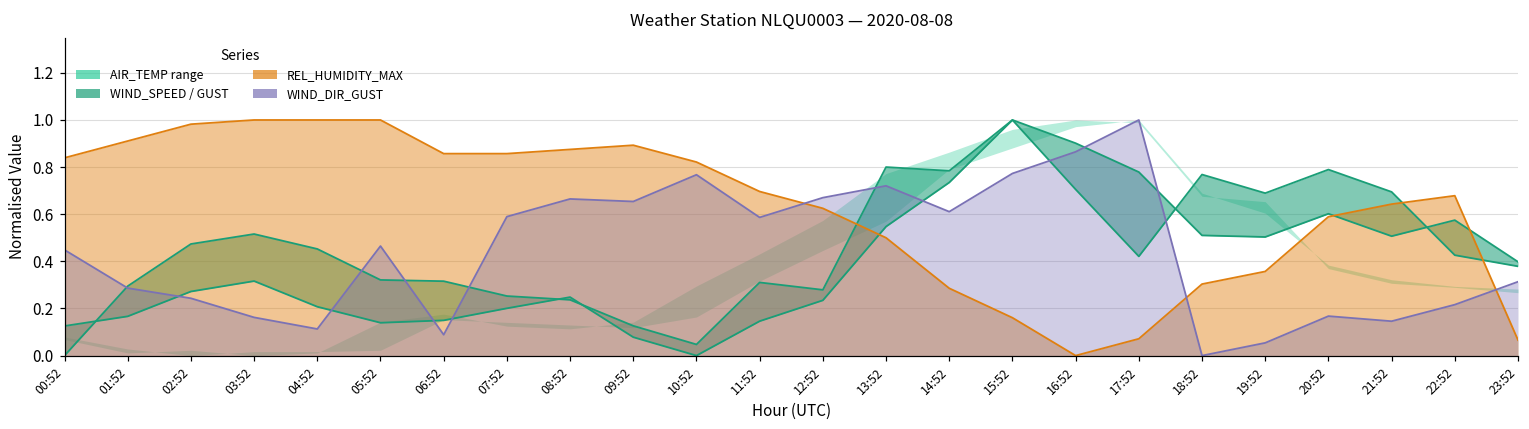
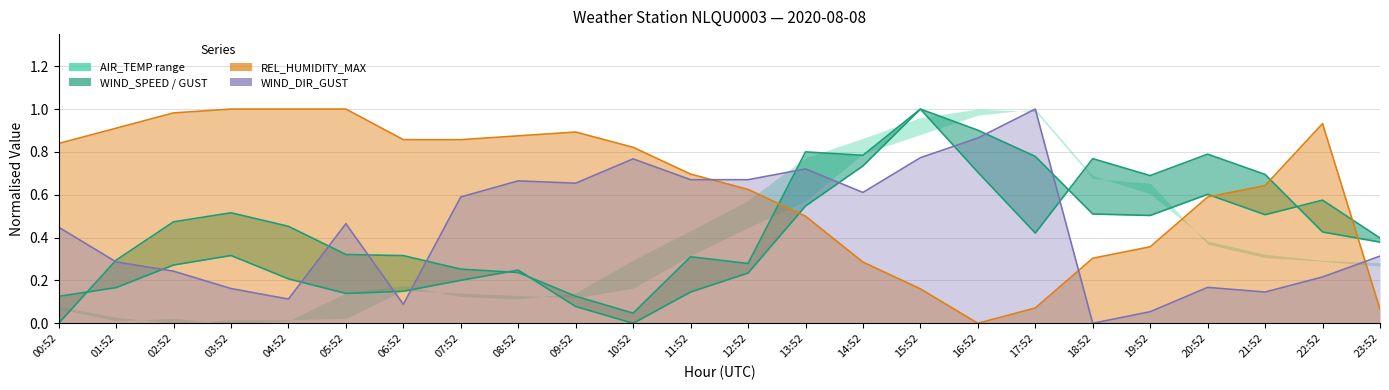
  {
    "AIR_TEMP range": {
      "02:52": 0.02,
      "03:52": 0.02
    },
    "REL_HUMIDITY_MAX": {
      "00:52": 0.84,
      "01:52": 0.91,
      "02:52": 0.98,
      "03:52": 1.00,
      "04:52": 1.00,
      "05:52": 1.00,
      "06:52": 0.86,
      "07:52": 0.86,
      "08:52": 0.88,
      "09:52": 0.89,
      "10:52": 0.82,
      "11:52": 0.70,
      "12:52": 0.63,
      "13:52": 0.50,
      "14:52": 0.29,
      "15:52": 0.16,
      "16:52": 0.00,
      "17:52": 0.07,
      "18:52": 0.30,
      "19:52": 0.36,
      "20:52": 0.59,
      "21:52": 0.64,
-     "22:52": 0.68,
+     "22:52": 0.93,
      "23:52": 0.07
    },
    "WIND_DIR_GUST": {
      "00:52": 0.45,
      "02:52": 0.24,
      "03:52": 0.16,
      "04:52": 0.11,
      "05:52": 0.46,
      "06:52": 0.09,
      "07:52": 0.59,
      "08:52": 0.66,
      "09:52": 0.65,
      "10:52": 0.77,
-     "11:52": 0.59,
+     "11:52": 0.67,
      "12:52": 0.67,
      "13:52": 0.72,
      "14:52": 0.61,
      "15:52": 0.77,
      "16:52": 0.86,
      "18:52": 0.00,
      "19:52": 0.05,
      "20:52": 0.17,
      "21:52": 0.15,
      "22:52": 0.22,
      "23:52": 0.31
    }
  }
